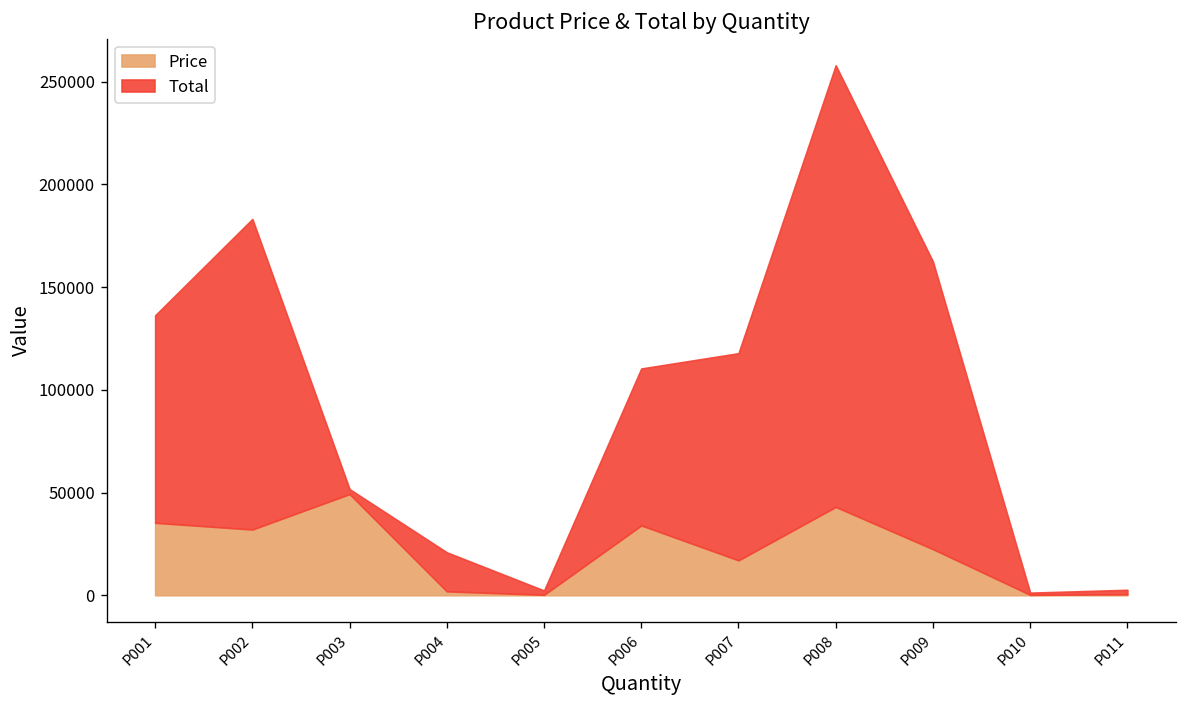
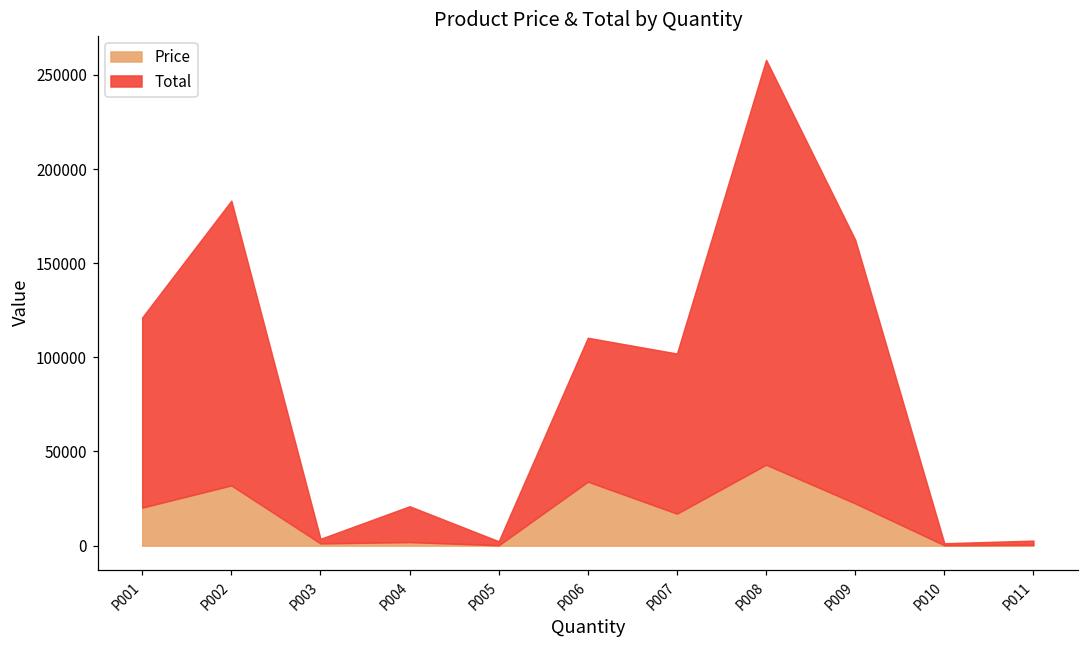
  {
    "Price": {
-     "P001": 35000,
+     "P001": 20000,
      "P002": 32000,
-     "P003": 49000,
+     "P003": 1000,
      "P004": 2000,
      "P006": 34000,
      "P007": 17000,
      "P008": 43000,
      "P009": 22000
    },
    "Total": {
      "P001": 101000,
      "P002": 151000,
      "P003": 2000,
      "P004": 19000,
      "P005": 2000,
      "P006": 76000,
-     "P007": 101000,
+     "P007": 85000,
      "P008": 215000,
      "P009": 140000,
      "P011": 2000
    }
  }
